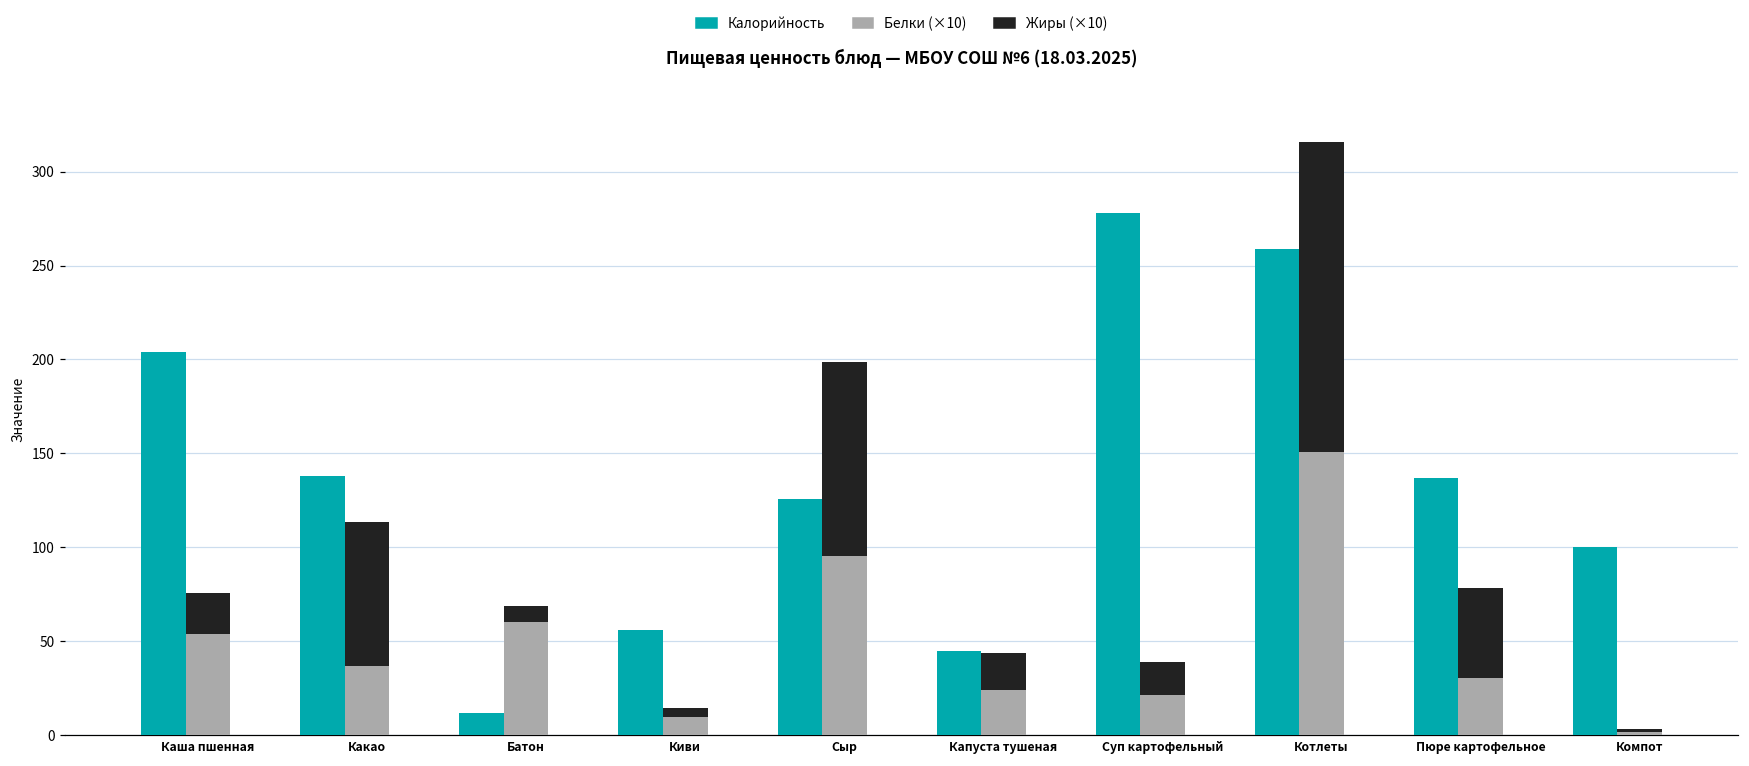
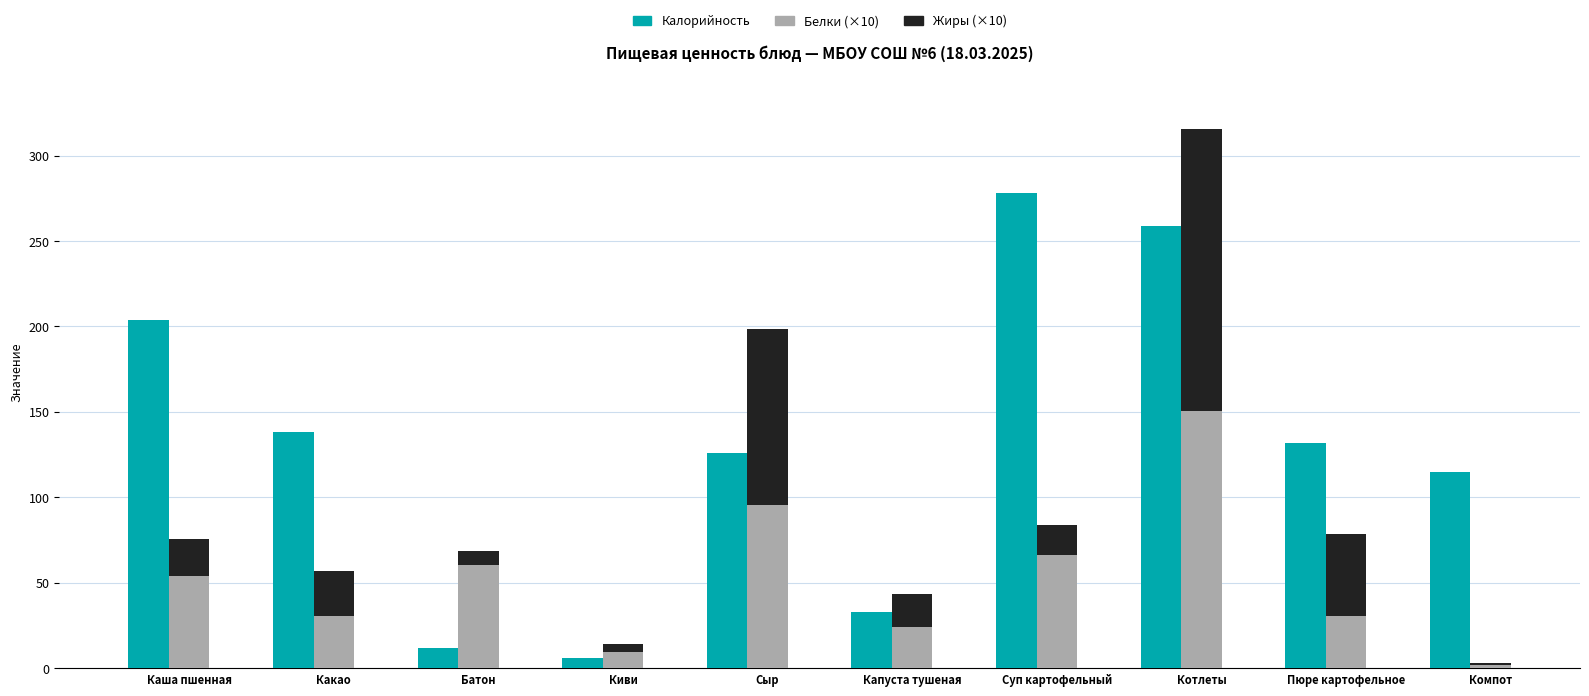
  {
    "Калорийность": {
      "Каша пшенная": 204,
      "Какао": 138,
      "Батон": 12,
-     "Киви": 56,
+     "Киви": 6,
      "Сыр": 126,
-     "Капуста тушеная": 45,
+     "Капуста тушеная": 33,
      "Суп картофельный": 278,
      "Котлеты": 259,
-     "Пюре картофельное": 137,
-     "Компот": 100
+     "Пюре картофельное": 132,
+     "Компот": 115
    },
    "Белки (×10)": {
      "Каша пшенная": 54,
-     "Какао": 37,
+     "Какао": 31,
      "Батон": 60,
      "Киви": 10,
      "Сыр": 96,
      "Капуста тушеная": 24,
-     "Суп картофельный": 22,
+     "Суп картофельный": 66,
      "Котлеты": 151,
      "Пюре картофельное": 31,
      "Компот": 2
    },
    "Жиры (×10)": {
      "Каша пшенная": 22,
-     "Какао": 77,
+     "Какао": 26,
      "Батон": 9,
      "Киви": 5,
      "Сыр": 103,
      "Капуста тушеная": 19,
      "Суп картофельный": 17,
      "Котлеты": 165,
      "Пюре картофельное": 48,
      "Компот": 2
    }
  }
